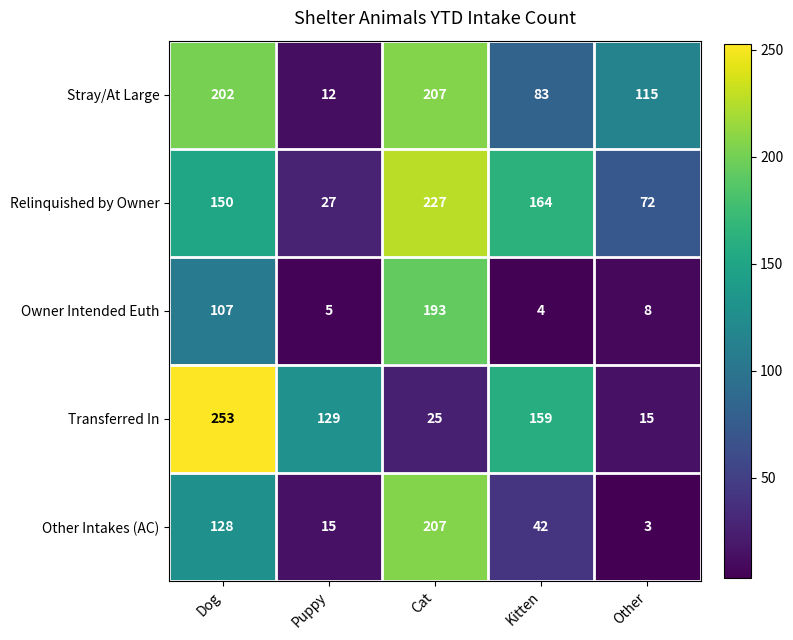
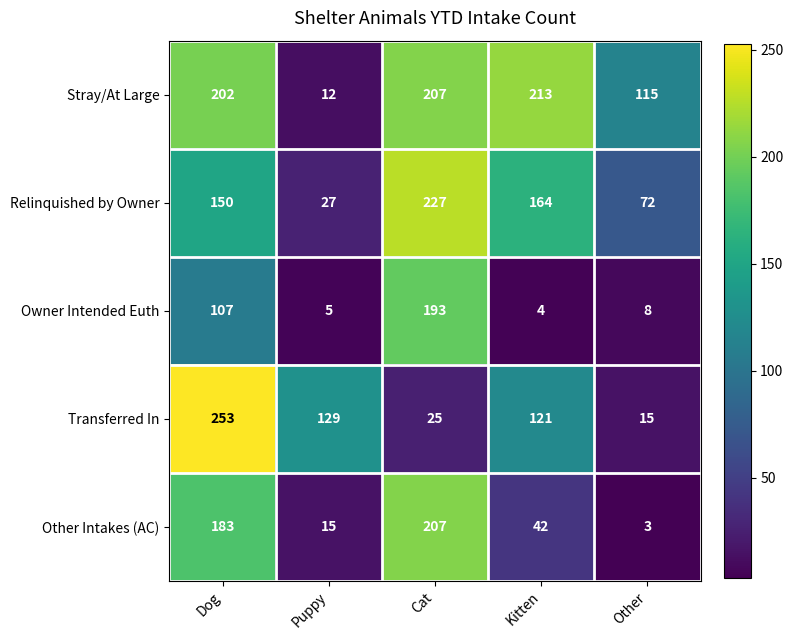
  {
    "Stray/At Large": {
      "Dog": 202,
      "Puppy": 12,
      "Cat": 207,
-     "Kitten": 83,
+     "Kitten": 213,
      "Other": 115
    },
    "Relinquished by Owner": {
      "Dog": 150,
      "Puppy": 27,
      "Cat": 227,
      "Kitten": 164,
      "Other": 72
    },
    "Owner Intended Euth": {
      "Dog": 107,
      "Puppy": 5,
      "Cat": 193,
      "Kitten": 4,
      "Other": 8
    },
    "Transferred In": {
      "Dog": 253,
      "Puppy": 129,
      "Cat": 25,
-     "Kitten": 159,
+     "Kitten": 121,
      "Other": 15
    },
    "Other Intakes (AC)": {
-     "Dog": 128,
+     "Dog": 183,
      "Puppy": 15,
      "Cat": 207,
      "Kitten": 42,
      "Other": 3
    }
  }
